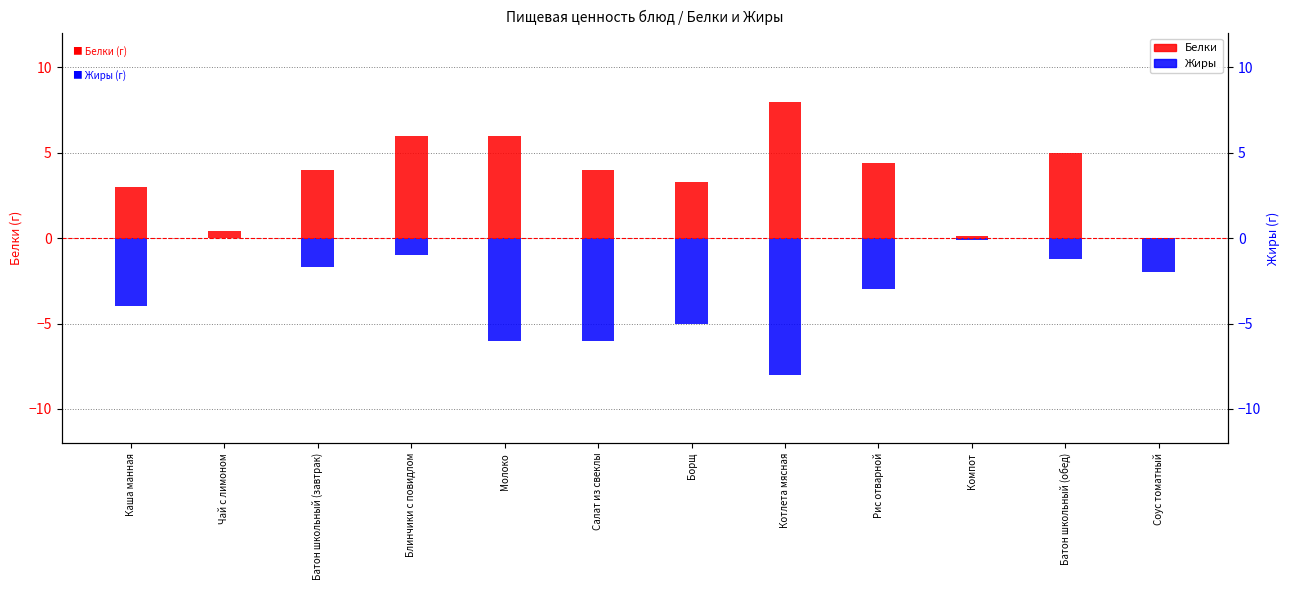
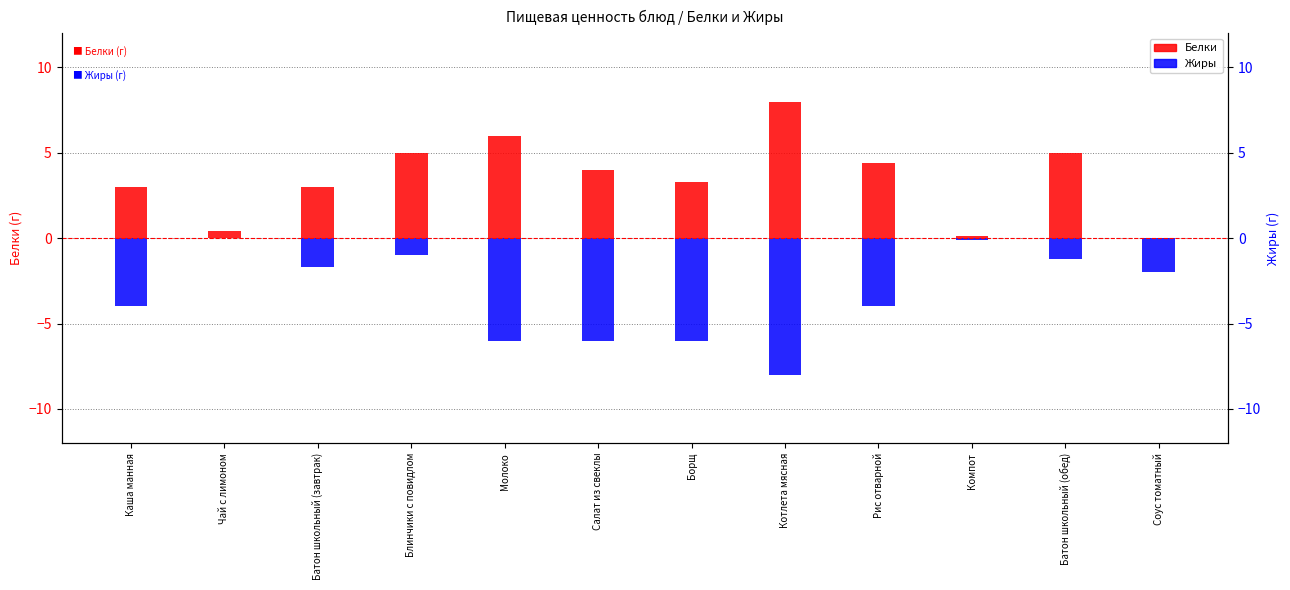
  {
    "Белки": {
      "Каша манная": 3,
      "Чай с лимоном": 0.4,
-     "Батон школьный (завтрак)": 4,
-     "Блинчики с повидлом": 6,
+     "Батон школьный (завтрак)": 3,
+     "Блинчики с повидлом": 5,
      "Молоко": 6,
      "Салат из свеклы": 4,
      "Борщ": 3.3,
      "Котлета мясная": 8,
      "Рис отварной": 4.4,
      "Батон школьный (обед)": 5,
      "Соус томатный": 0
    },
    "Жиры": {
      "Каша манная": -4.0,
      "Чай с лимоном": 0.0,
      "Батон школьный (завтрак)": -1.7,
      "Блинчики с повидлом": -1.0,
      "Молоко": -6.0,
      "Салат из свеклы": -6.0,
-     "Борщ": -5.0,
+     "Борщ": -6.0,
      "Котлета мясная": -8.0,
-     "Рис отварной": -3.0,
+     "Рис отварной": -4.0,
      "Батон школьный (обед)": -1.2,
      "Соус томатный": -2.0
    }
  }
